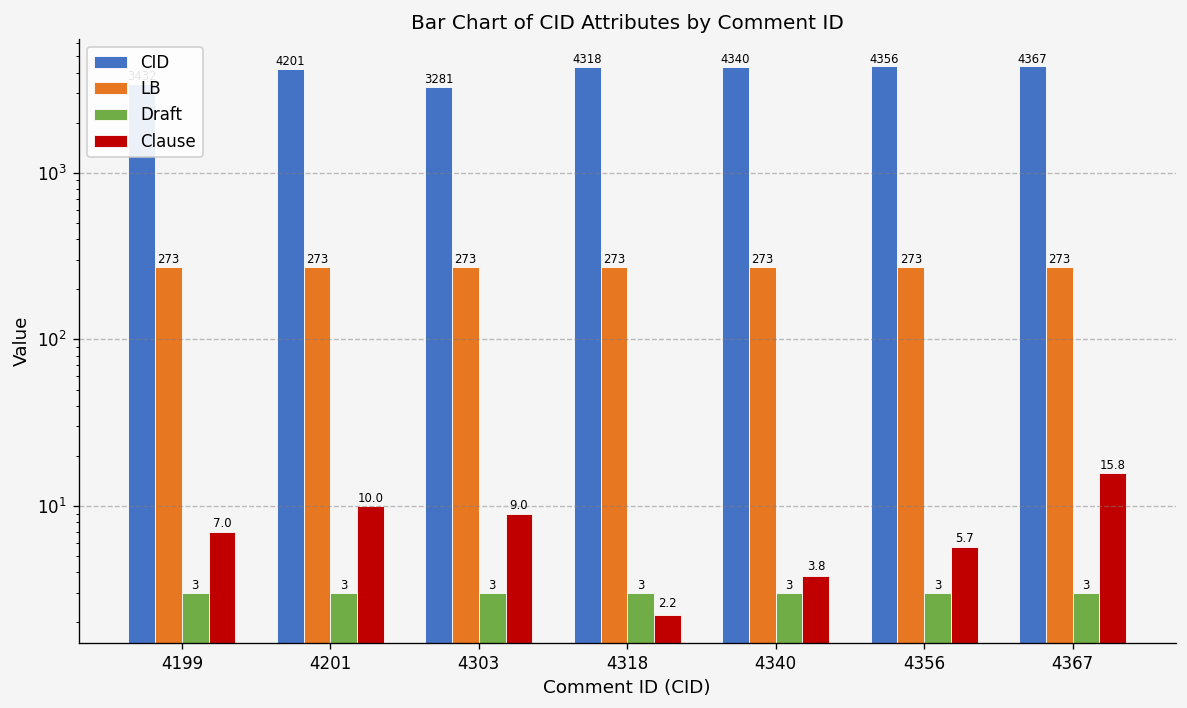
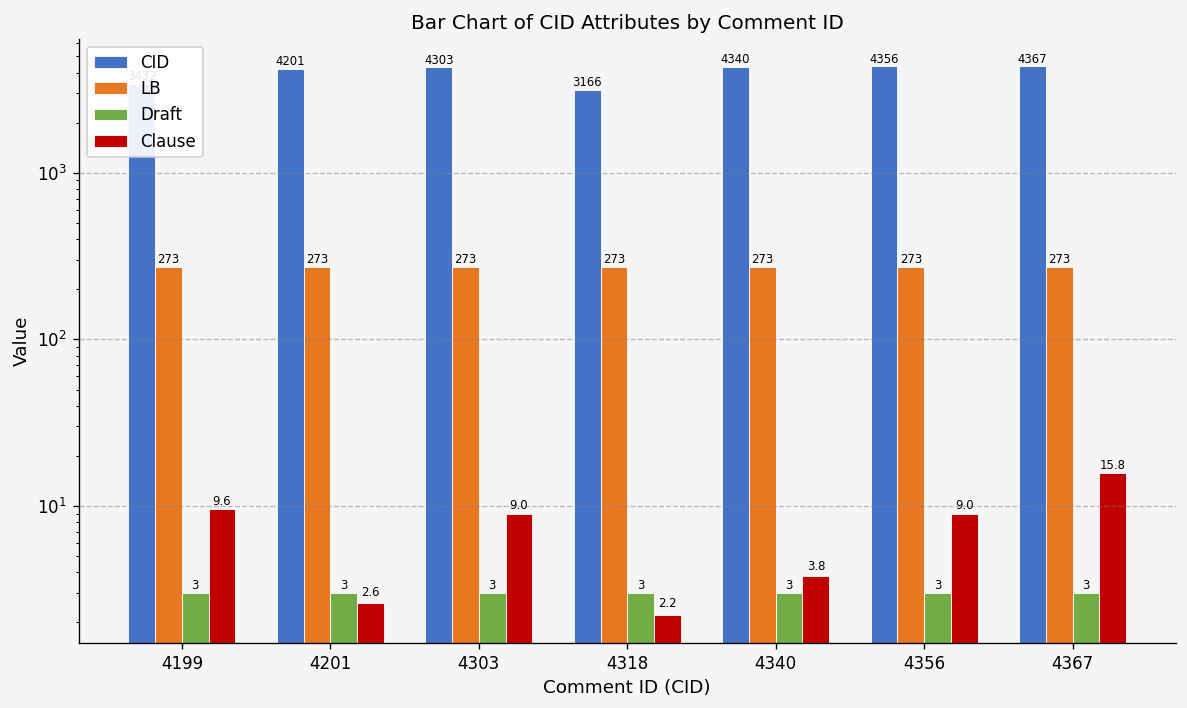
  {
    "CID": {
      "4201": 4201,
-     "4303": 3281,
-     "4318": 4318,
+     "4303": 4303,
+     "4318": 3166,
      "4340": 4340,
      "4356": 4356,
      "4367": 4367
    },
    "LB": {
      "4199": 273,
      "4201": 273,
      "4303": 273,
      "4318": 273,
      "4340": 273,
      "4356": 273,
      "4367": 273
    },
    "Draft": {
      "4199": 3,
      "4201": 3,
      "4303": 3,
      "4318": 3,
      "4340": 3,
      "4356": 3,
      "4367": 3
    },
    "Clause": {
-     "4199": 7.0,
-     "4201": 10.0,
+     "4199": 9.6,
+     "4201": 2.6,
      "4303": 9.0,
      "4318": 2.2,
      "4340": 3.8,
-     "4356": 5.7,
+     "4356": 9.0,
      "4367": 15.8
    }
  }
